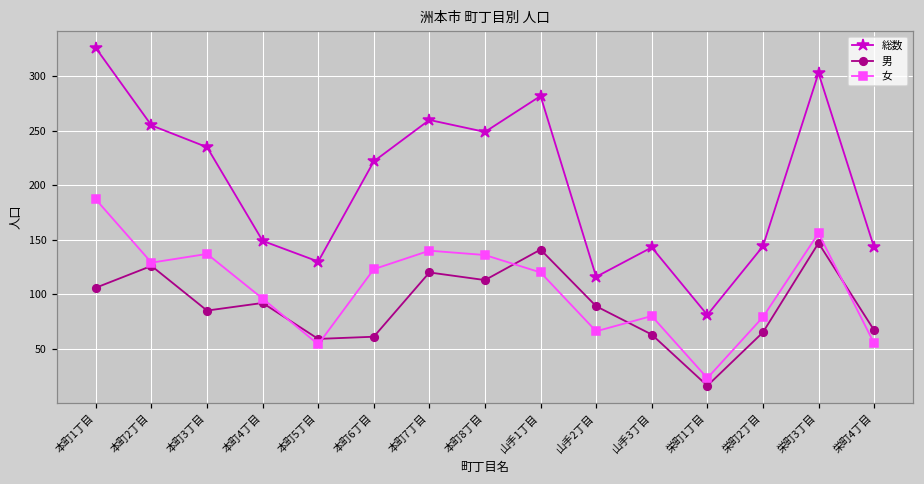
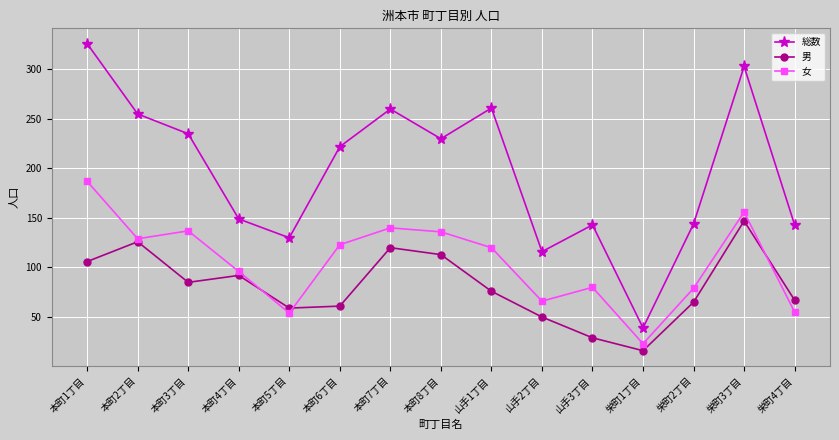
  {
    "総数": {
      "本町1丁目": 330,
      "本町2丁目": 260,
      "本町3丁目": 240,
      "本町4丁目": 150,
      "本町5丁目": 130,
      "本町6丁目": 220,
      "本町7丁目": 260,
-     "本町8丁目": 250,
-     "山手1丁目": 280,
+     "本町8丁目": 230,
+     "山手1丁目": 260,
      "山手2丁目": 120,
      "山手3丁目": 140,
-     "栄町1丁目": 80,
+     "栄町1丁目": 40,
      "栄町2丁目": 140,
      "栄町3丁目": 300,
      "栄町4丁目": 140
    },
    "男": {
      "本町1丁目": 110,
      "本町2丁目": 130,
      "本町3丁目": 90,
      "本町4丁目": 90,
      "本町5丁目": 60,
      "本町6丁目": 60,
      "本町7丁目": 120,
      "本町8丁目": 110,
-     "山手1丁目": 140,
-     "山手2丁目": 90,
-     "山手3丁目": 60,
+     "山手1丁目": 80,
+     "山手2丁目": 50,
+     "山手3丁目": 30,
      "栄町1丁目": 20,
      "栄町2丁目": 70,
      "栄町3丁目": 150,
      "栄町4丁目": 70
    },
    "女": {
      "本町1丁目": 190,
      "本町2丁目": 130,
      "本町3丁目": 140,
      "本町4丁目": 100,
      "本町5丁目": 50,
      "本町6丁目": 120,
      "本町7丁目": 140,
      "本町8丁目": 140,
      "山手1丁目": 120,
      "山手2丁目": 70,
      "山手3丁目": 80,
      "栄町1丁目": 20,
      "栄町2丁目": 80,
      "栄町3丁目": 160,
      "栄町4丁目": 60
    }
  }
